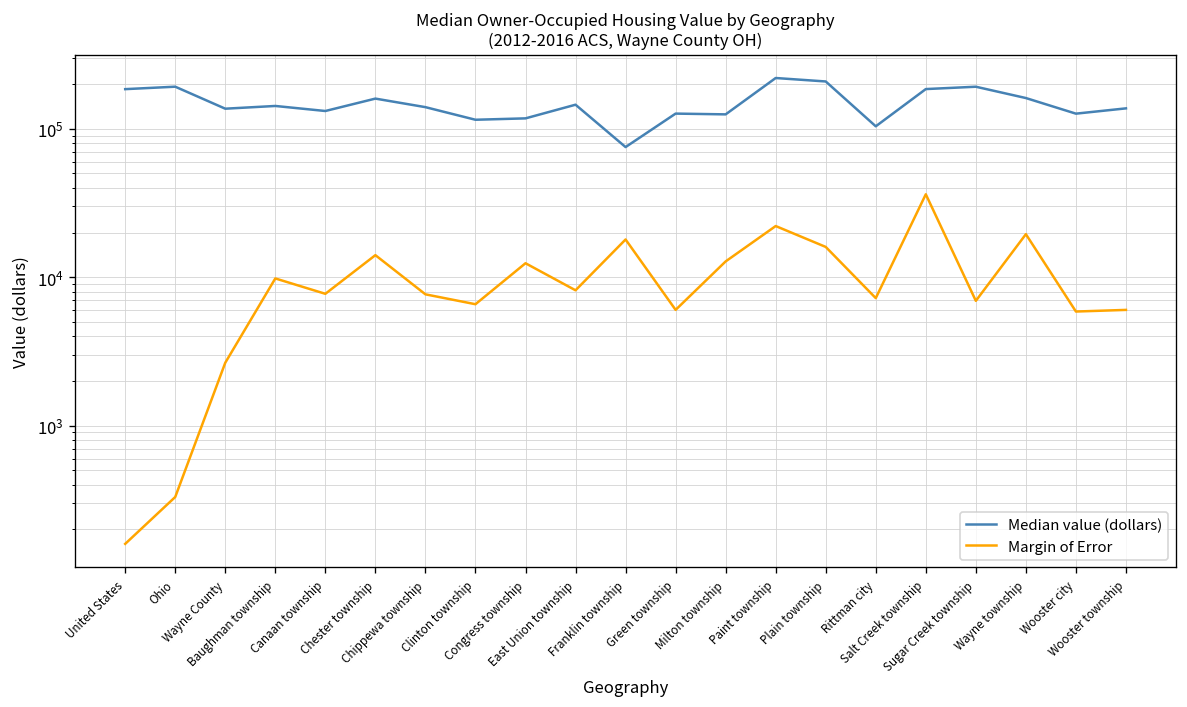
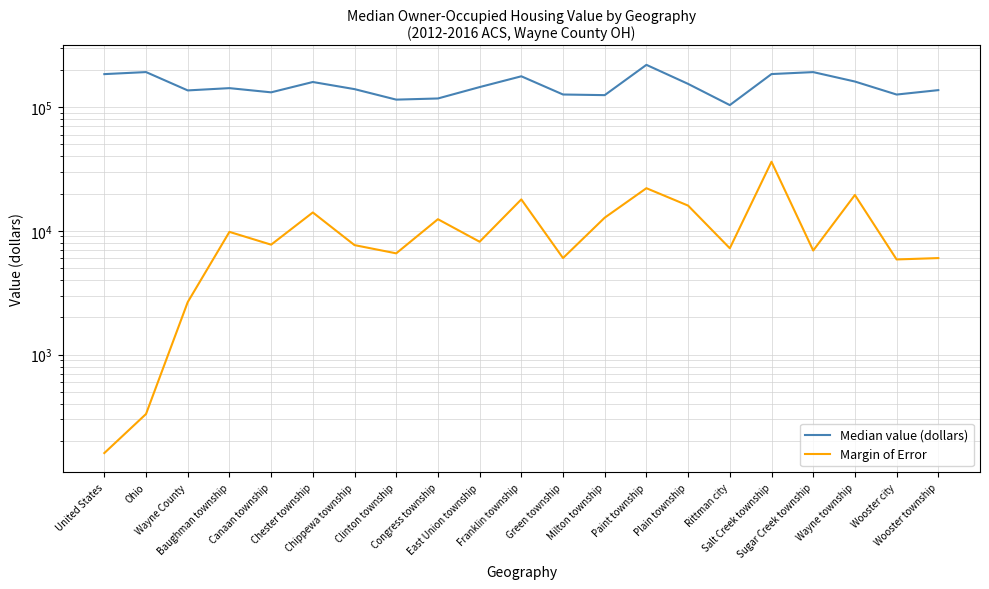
  {
    "Median value (dollars)": {
      "United States": 180000,
      "Ohio": 190000,
      "Wayne County": 140000,
      "Baughman township": 140000,
      "Canaan township": 130000,
      "Chester township": 160000,
      "Chippewa township": 140000,
      "Clinton township": 110000,
      "Congress township": 120000,
      "East Union township": 150000,
-     "Franklin township": 80000,
+     "Franklin township": 180000,
      "Green township": 130000,
      "Milton township": 120000,
      "Paint township": 220000,
-     "Plain township": 210000,
+     "Plain township": 150000,
      "Rittman city": 100000,
      "Salt Creek township": 180000,
      "Sugar Creek township": 190000,
      "Wayne township": 160000,
      "Wooster city": 130000,
      "Wooster township": 140000
    },
    "Margin of Error": {
      "United States": 160,
      "Ohio": 330,
      "Wayne County": 2700,
      "Baughman township": 10000,
      "Canaan township": 8000,
      "Chester township": 14000,
      "Chippewa township": 8000,
      "Clinton township": 7000,
      "Congress township": 12000,
      "East Union township": 8000,
      "Franklin township": 18000,
      "Green township": 6000,
      "Milton township": 13000,
      "Paint township": 22000,
      "Plain township": 16000,
      "Rittman city": 7000,
      "Salt Creek township": 36000,
      "Sugar Creek township": 7000,
      "Wayne township": 19000,
      "Wooster city": 6000,
      "Wooster township": 6000
    }
  }
